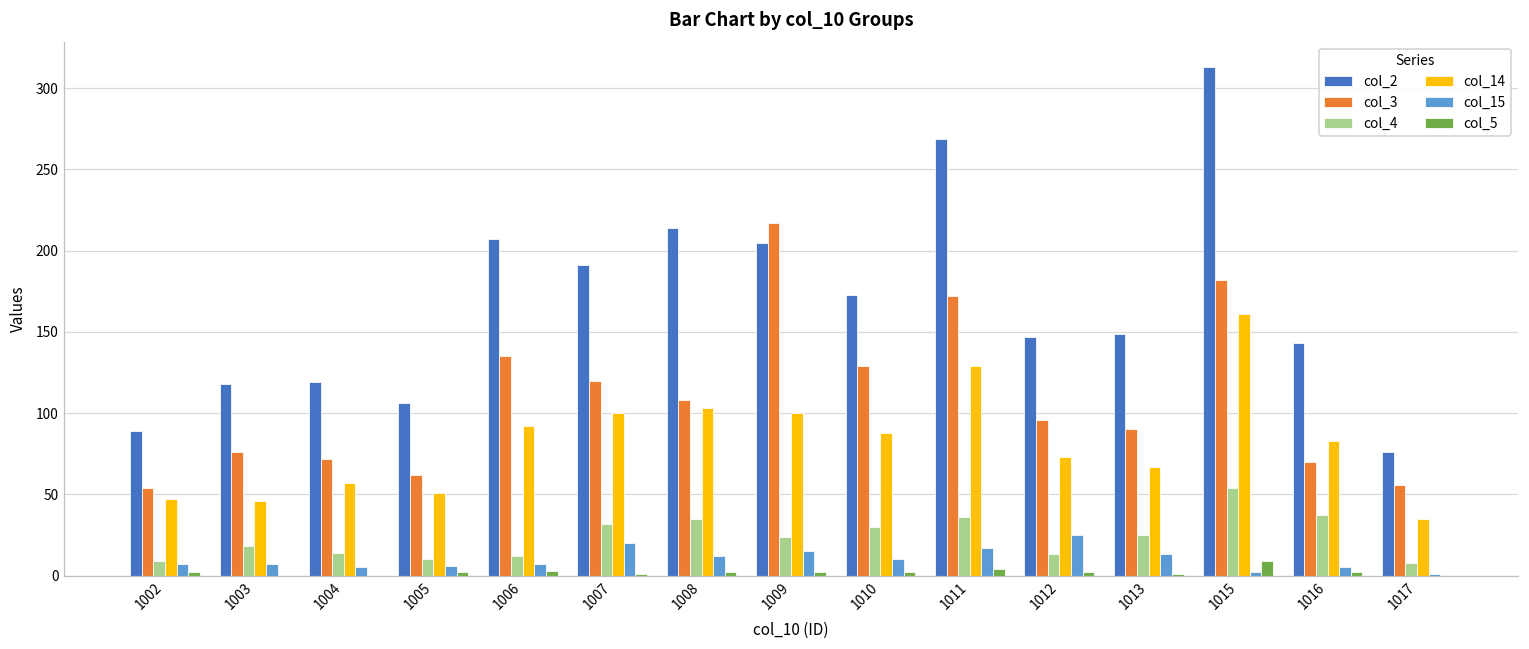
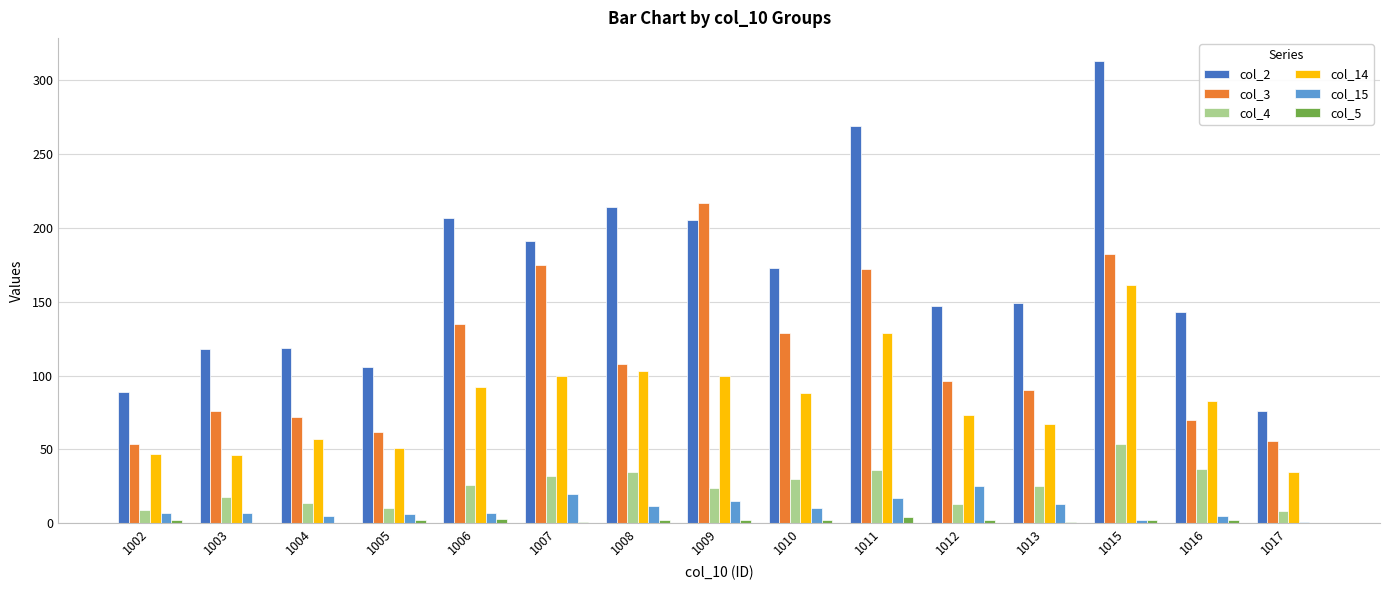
  {
    "col_3": {
      "1002": 54,
      "1003": 76,
      "1004": 72,
      "1005": 62,
      "1006": 135,
-     "1007": 120,
+     "1007": 175,
      "1008": 108,
      "1009": 217,
      "1010": 129,
      "1011": 172,
      "1012": 96,
      "1013": 90,
      "1015": 182,
      "1016": 70,
      "1017": 56
    },
    "col_4": {
      "1002": 9,
      "1003": 18,
      "1004": 14,
      "1005": 10,
-     "1006": 12,
+     "1006": 26,
      "1007": 32,
      "1008": 35,
      "1009": 24,
      "1010": 30,
      "1011": 36,
      "1012": 13,
      "1013": 25,
      "1015": 54,
      "1016": 37,
      "1017": 8
    },
    "col_14": {
      "1002": 47,
      "1003": 46,
      "1004": 57,
      "1005": 51,
      "1006": 92,
      "1007": 100,
      "1008": 103,
      "1009": 100,
      "1010": 88,
      "1011": 129,
      "1012": 73,
      "1013": 67,
      "1015": 161,
      "1016": 83,
      "1017": 35
    },
    "col_5": {
      "1002": 2,
      "1003": 0,
      "1004": 0,
      "1005": 2,
      "1006": 3,
      "1008": 2,
      "1009": 2,
      "1010": 2,
      "1011": 4,
      "1012": 2,
-     "1015": 9,
+     "1015": 2,
      "1016": 2,
      "1017": 0
    }
  }
